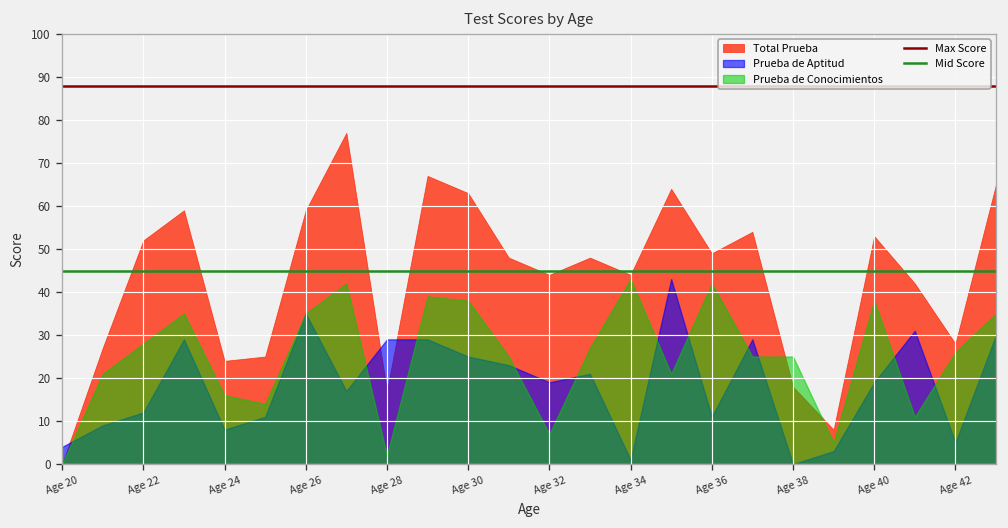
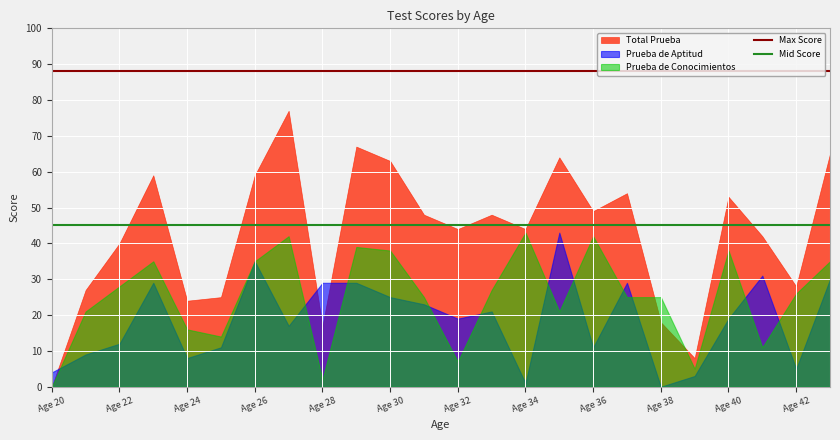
  {
    "Total Prueba": {
-     "Age 22": 52,
+     "Age 22": 40,
      "Age 24": 24,
      "Age 26": 59,
      "Age 28": 17,
      "Age 30": 63,
      "Age 32": 44,
      "Age 34": 44,
      "Age 36": 49,
      "Age 38": 18,
      "Age 40": 53,
      "Age 42": 28
    },
    "Prueba de Aptitud": {
      "Age 20": 4,
      "Age 22": 12,
      "Age 24": 8,
      "Age 28": 29,
      "Age 30": 25,
      "Age 32": 19,
      "Age 34": 1,
      "Age 36": 11,
      "Age 38": 0,
      "Age 40": 19,
      "Age 42": 5
    },
    "Prueba de Conocimientos": {
      "Age 22": 28,
      "Age 24": 16,
      "Age 28": 2,
      "Age 30": 38,
      "Age 32": 7,
      "Age 34": 43,
      "Age 36": 42,
      "Age 38": 25,
      "Age 40": 38,
      "Age 42": 26
    }
  }
